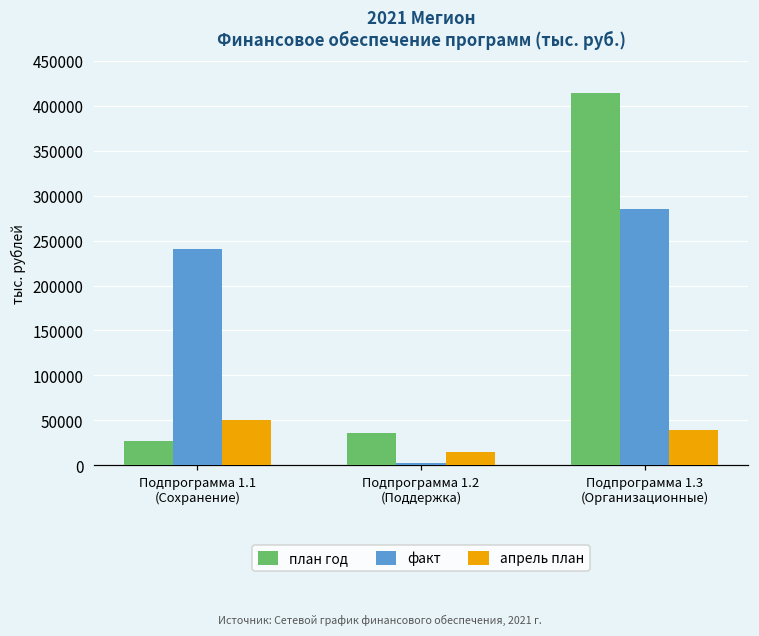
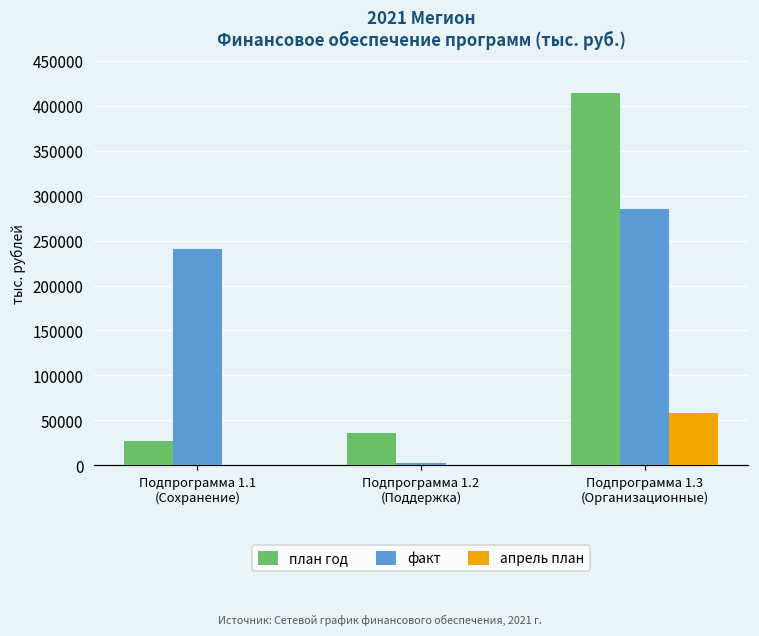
  {
    "план год": {
      "Подпрограмма 1.1 (Сохранение)": 30000,
      "Подпрограмма 1.2 (Поддержка)": 40000,
      "Подпрограмма 1.3 (Организационные)": 410000
    },
    "факт": {
      "Подпрограмма 1.1 (Сохранение)": 240000,
      "Подпрограмма 1.3 (Организационные)": 290000
    },
    "апрель план": {
-     "Подпрограмма 1.1 (Сохранение)": 50000,
-     "Подпрограмма 1.2 (Поддержка)": 20000,
-     "Подпрограмма 1.3 (Организационные)": 40000
+     "Подпрограмма 1.1 (Сохранение)": 0,
+     "Подпрограмма 1.2 (Поддержка)": 0,
+     "Подпрограмма 1.3 (Организационные)": 60000
    }
  }
